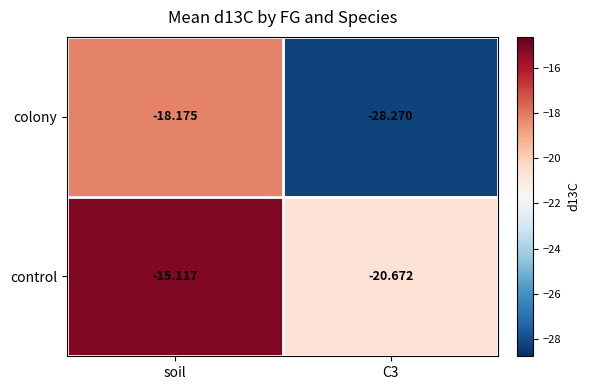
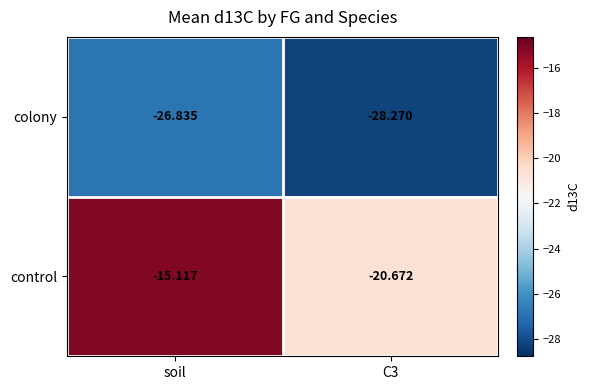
  {
    "colony": {
-     "soil": -18.175,
+     "soil": -26.835,
      "C3": -28.270
    },
    "control": {
      "soil": -15.117,
      "C3": -20.672
    }
  }
